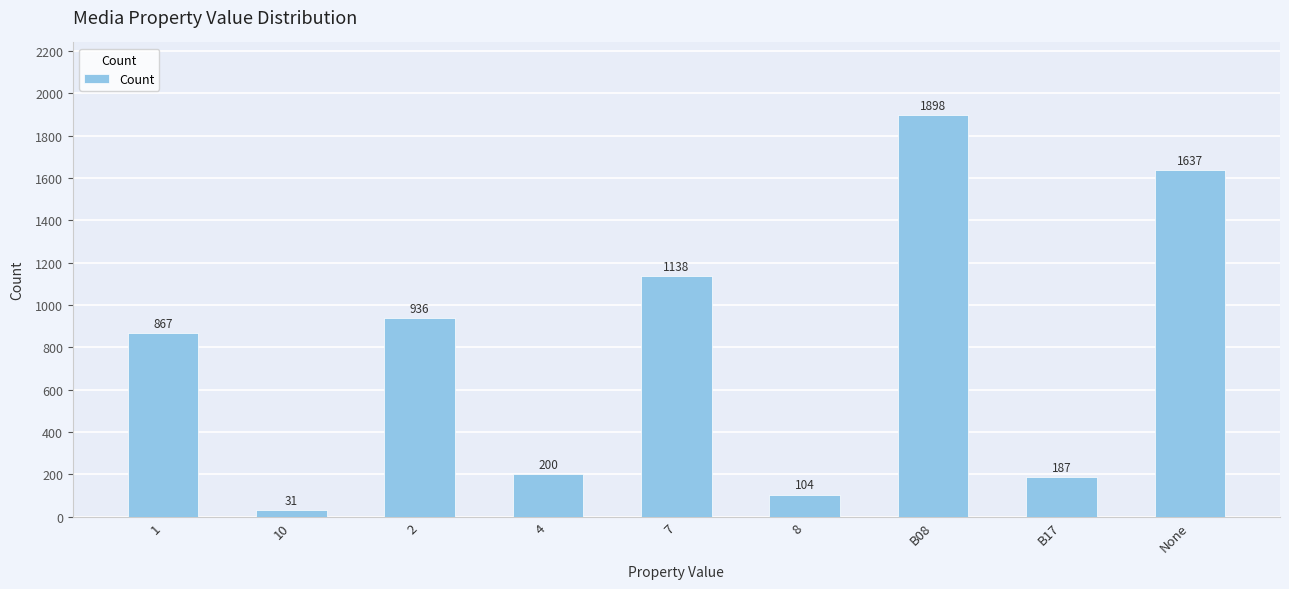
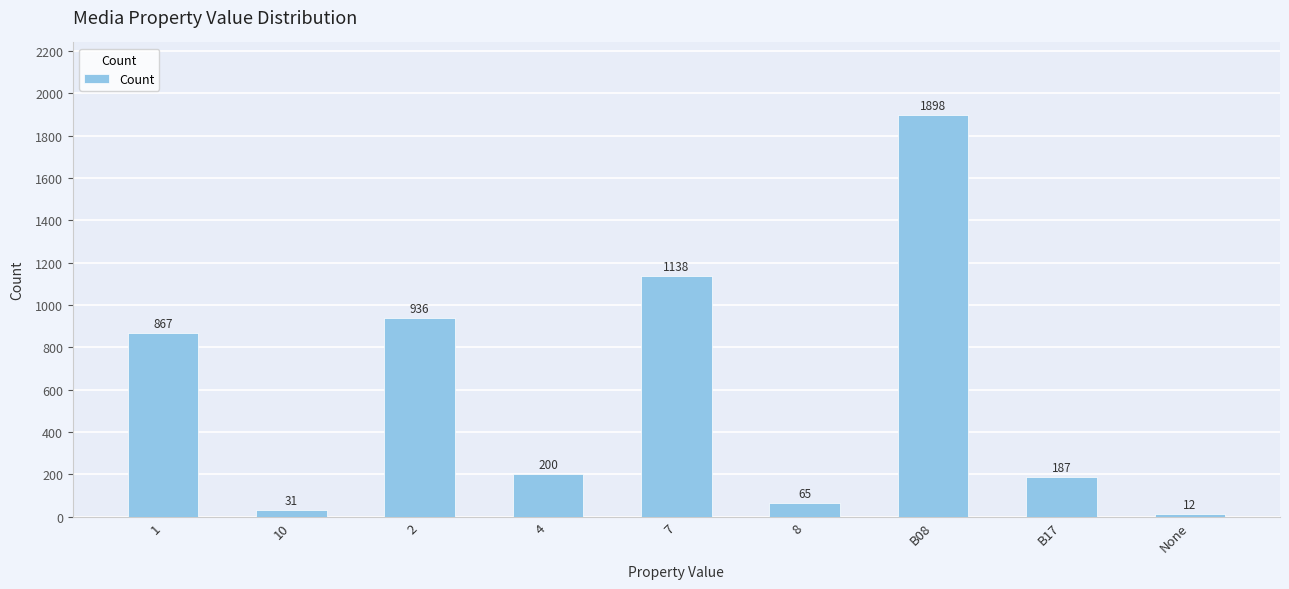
  {
    "1": 867,
    "10": 31,
    "2": 936,
    "4": 200,
    "7": 1138,
-   "8": 104,
+   "8": 65,
    "B08": 1898,
    "B17": 187,
-   "None": 1637
+   "None": 12
  }
